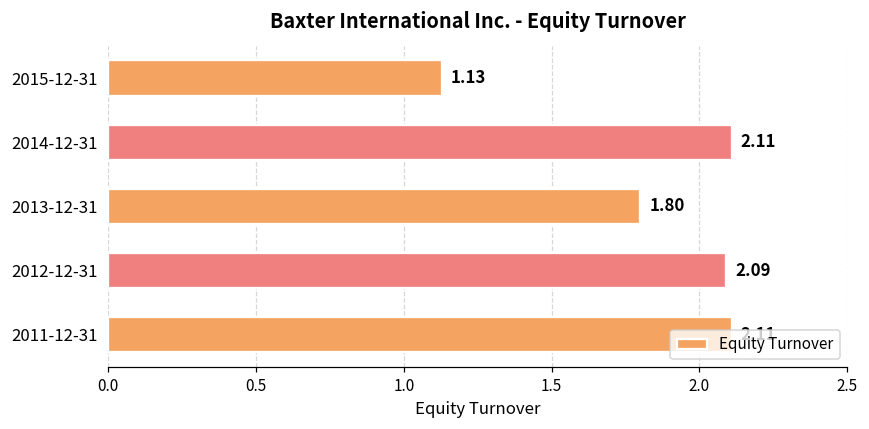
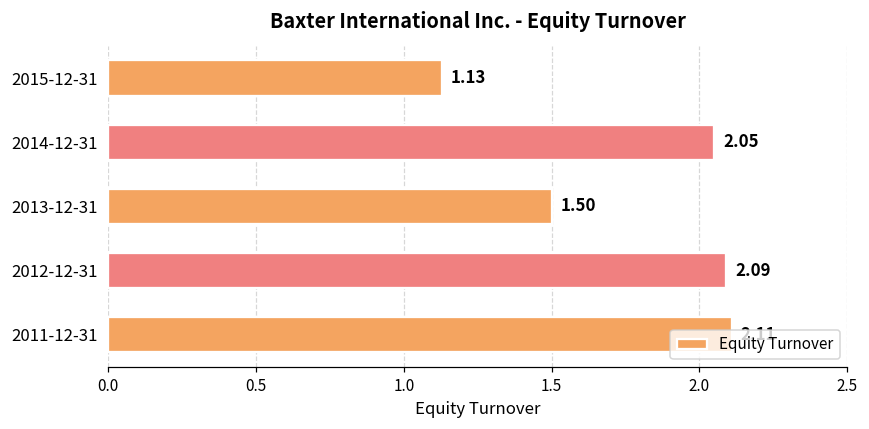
  {
    "2015-12-31": 1.13,
-   "2014-12-31": 2.11,
-   "2013-12-31": 1.80,
+   "2014-12-31": 2.05,
+   "2013-12-31": 1.50,
    "2012-12-31": 2.09
  }
